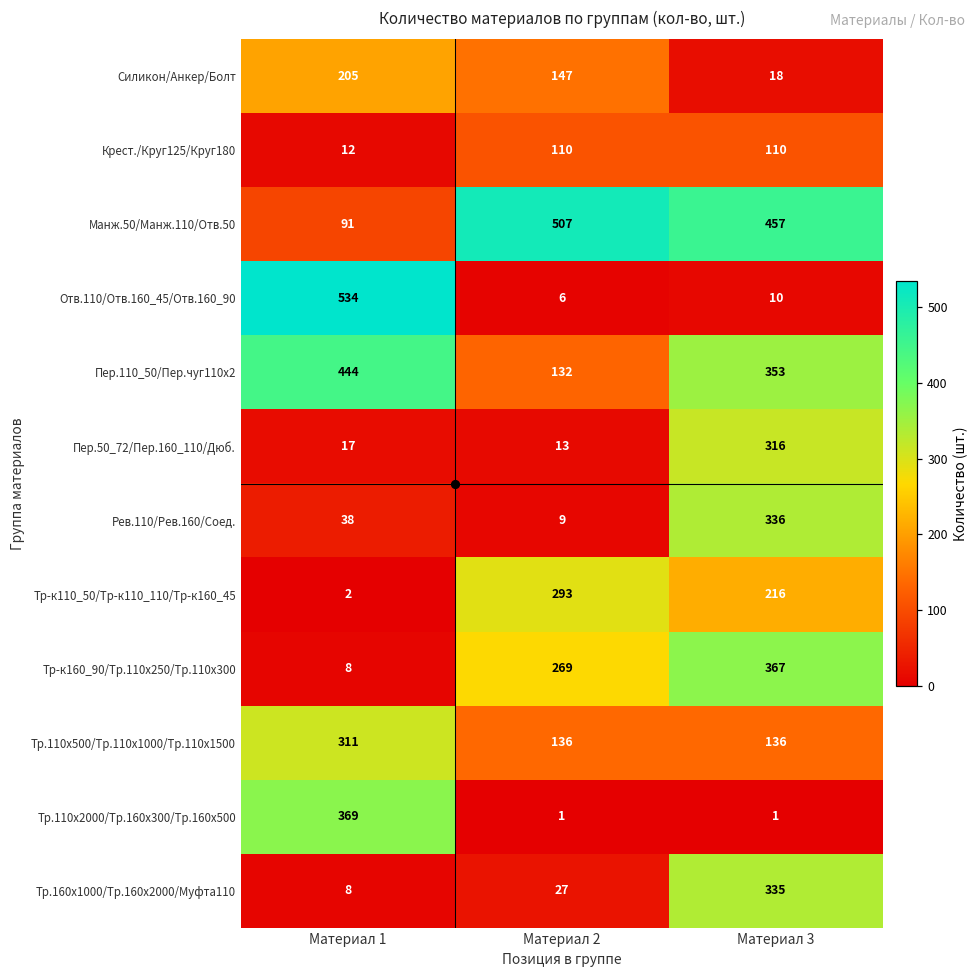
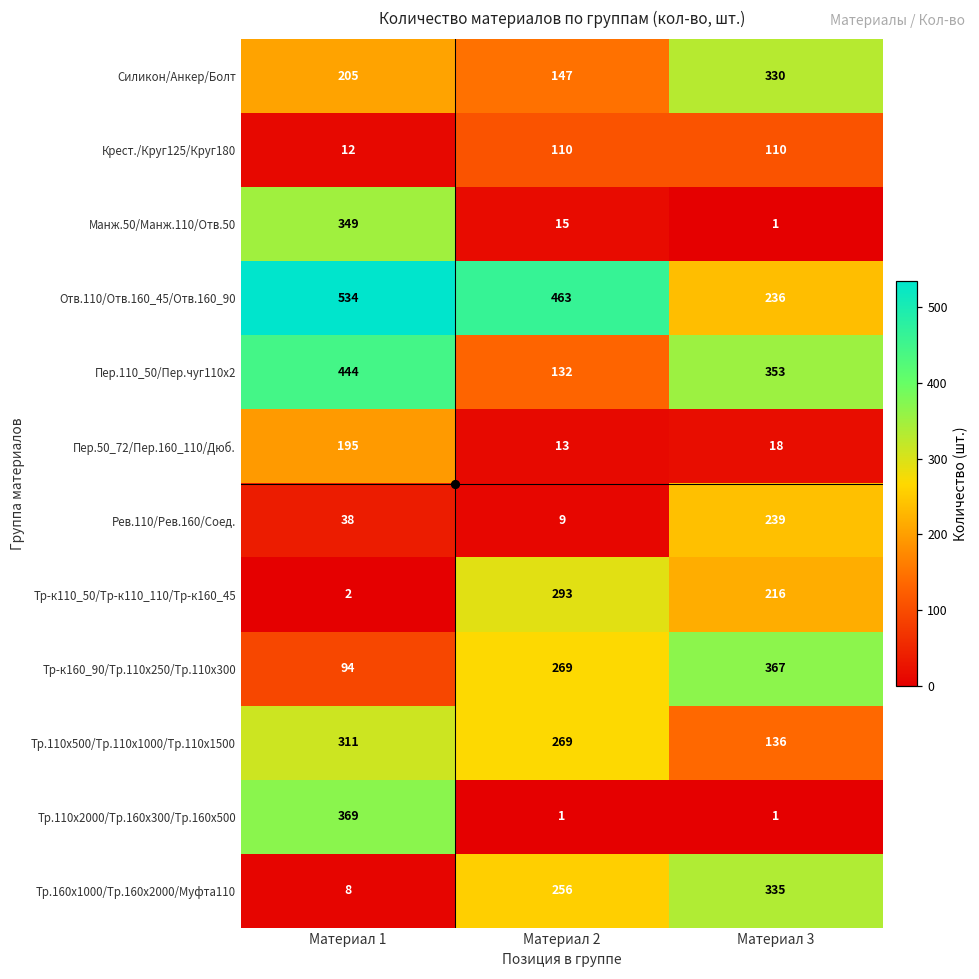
  {
    "Силикон/Анкер/Болт": {
      "Материал 1": 205,
      "Материал 2": 147,
-     "Материал 3": 18
+     "Материал 3": 330
    },
    "Крест./Круг125/Круг180": {
      "Материал 1": 12,
      "Материал 2": 110,
      "Материал 3": 110
    },
    "Манж.50/Манж.110/Отв.50": {
-     "Материал 1": 91,
-     "Материал 2": 507,
-     "Материал 3": 457
+     "Материал 1": 349,
+     "Материал 2": 15,
+     "Материал 3": 1
    },
    "Отв.110/Отв.160_45/Отв.160_90": {
      "Материал 1": 534,
-     "Материал 2": 6,
-     "Материал 3": 10
+     "Материал 2": 463,
+     "Материал 3": 236
    },
    "Пер.110_50/Пер.чуг110x2": {
      "Материал 1": 444,
      "Материал 2": 132,
      "Материал 3": 353
    },
    "Пер.50_72/Пер.160_110/Дюб.": {
-     "Материал 1": 17,
+     "Материал 1": 195,
      "Материал 2": 13,
-     "Материал 3": 316
+     "Материал 3": 18
    },
    "Рев.110/Рев.160/Соед.": {
      "Материал 1": 38,
      "Материал 2": 9,
-     "Материал 3": 336
+     "Материал 3": 239
    },
    "Тр-к110_50/Тр-к110_110/Тр-к160_45": {
      "Материал 1": 2,
      "Материал 2": 293,
      "Материал 3": 216
    },
    "Тр-к160_90/Тр.110x250/Тр.110x300": {
-     "Материал 1": 8,
+     "Материал 1": 94,
      "Материал 2": 269,
      "Материал 3": 367
    },
    "Тр.110x500/Тр.110x1000/Тр.110x1500": {
      "Материал 1": 311,
-     "Материал 2": 136,
+     "Материал 2": 269,
      "Материал 3": 136
    },
    "Тр.110x2000/Тр.160x300/Тр.160x500": {
      "Материал 1": 369,
      "Материал 2": 1,
      "Материал 3": 1
    },
    "Тр.160x1000/Тр.160x2000/Муфта110": {
      "Материал 1": 8,
-     "Материал 2": 27,
+     "Материал 2": 256,
      "Материал 3": 335
    }
  }
